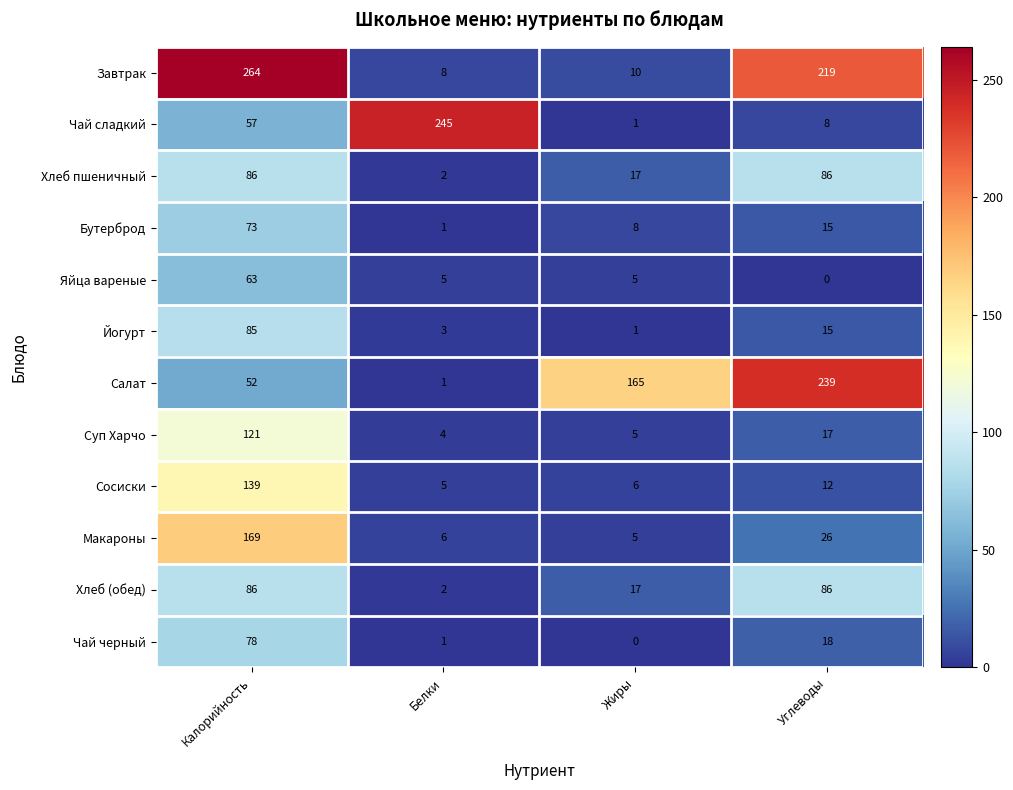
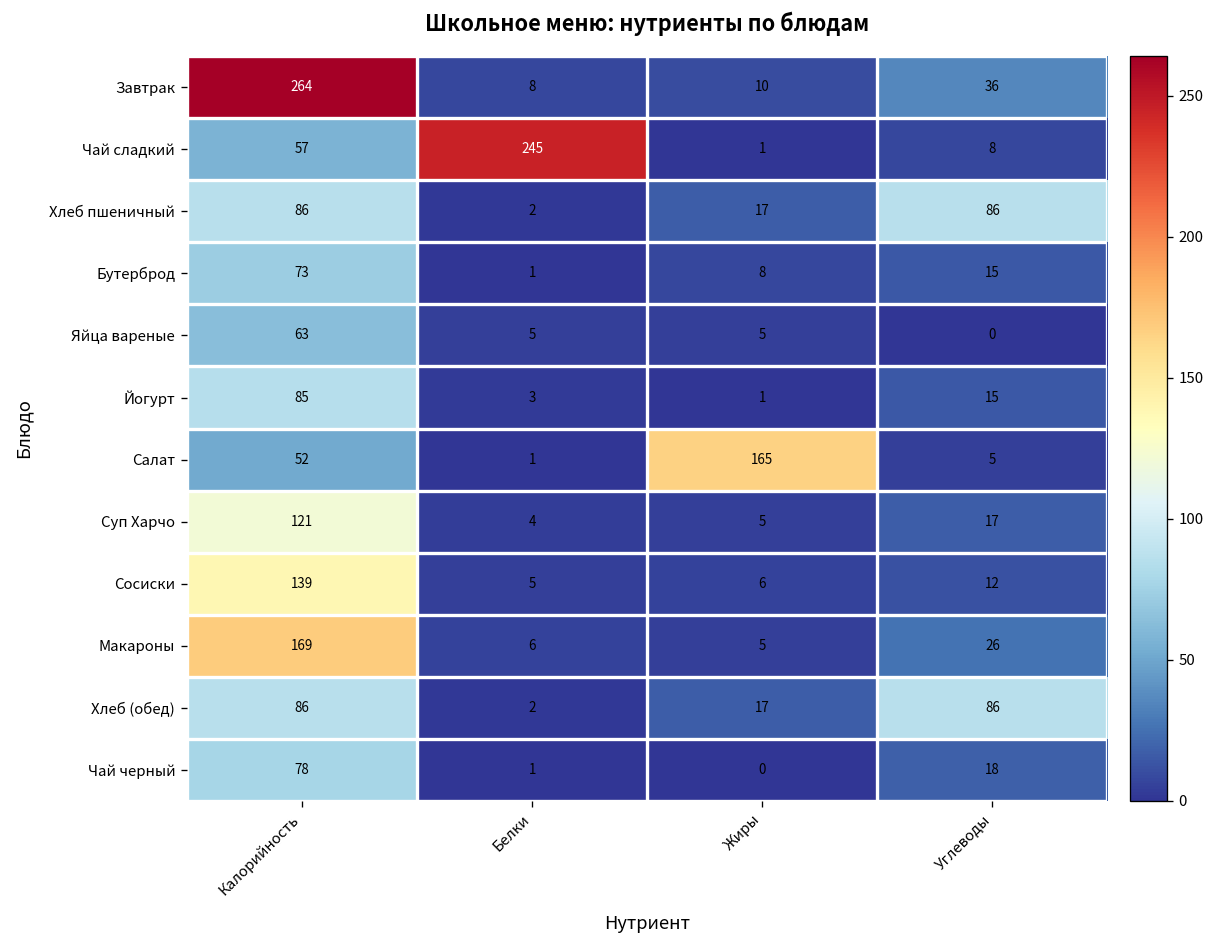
  {
    "Завтрак": {
      "Калорийность": 264,
      "Белки": 8,
      "Жиры": 10,
-     "Углеводы": 219
+     "Углеводы": 36
    },
    "Чай сладкий": {
      "Калорийность": 57,
      "Белки": 245,
      "Жиры": 1,
      "Углеводы": 8
    },
    "Хлеб пшеничный": {
      "Калорийность": 86,
      "Белки": 2,
      "Жиры": 17,
      "Углеводы": 86
    },
    "Бутерброд": {
      "Калорийность": 73,
      "Белки": 1,
      "Жиры": 8,
      "Углеводы": 15
    },
    "Яйца вареные": {
      "Калорийность": 63,
      "Белки": 5,
      "Жиры": 5,
      "Углеводы": 0
    },
    "Йогурт": {
      "Калорийность": 85,
      "Белки": 3,
      "Жиры": 1,
      "Углеводы": 15
    },
    "Салат": {
      "Калорийность": 52,
      "Белки": 1,
      "Жиры": 165,
-     "Углеводы": 239
+     "Углеводы": 5
    },
    "Суп Харчо": {
      "Калорийность": 121,
      "Белки": 4,
      "Жиры": 5,
      "Углеводы": 17
    },
    "Сосиски": {
      "Калорийность": 139,
      "Белки": 5,
      "Жиры": 6,
      "Углеводы": 12
    },
    "Макароны": {
      "Калорийность": 169,
      "Белки": 6,
      "Жиры": 5,
      "Углеводы": 26
    },
    "Хлеб (обед)": {
      "Калорийность": 86,
      "Белки": 2,
      "Жиры": 17,
      "Углеводы": 86
    },
    "Чай черный": {
      "Калорийность": 78,
      "Белки": 1,
      "Жиры": 0,
      "Углеводы": 18
    }
  }
